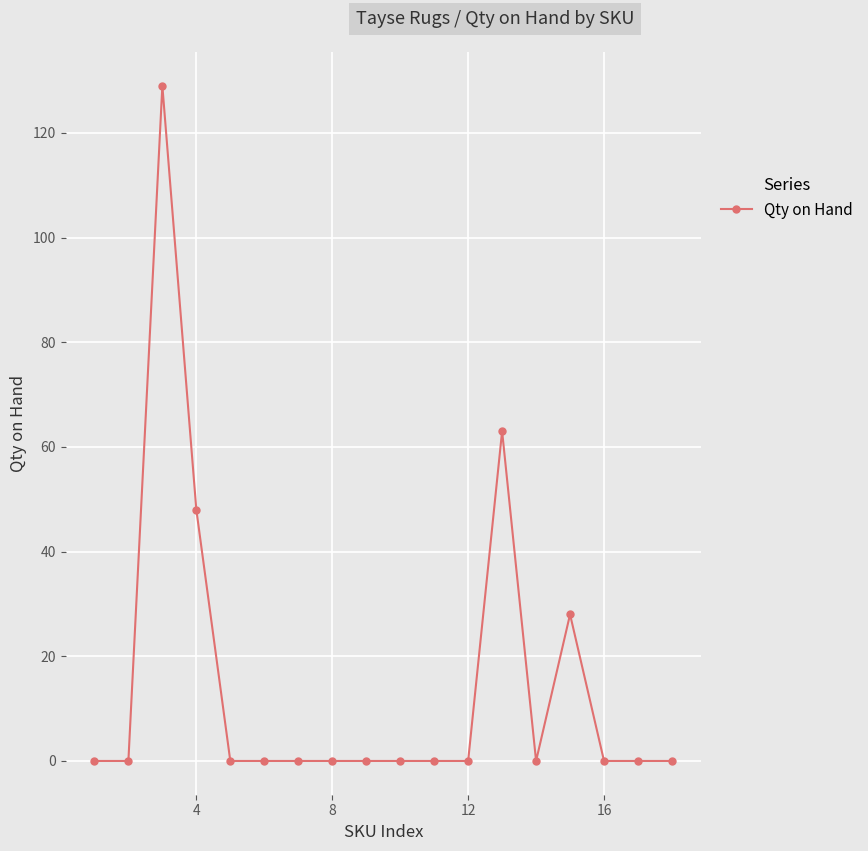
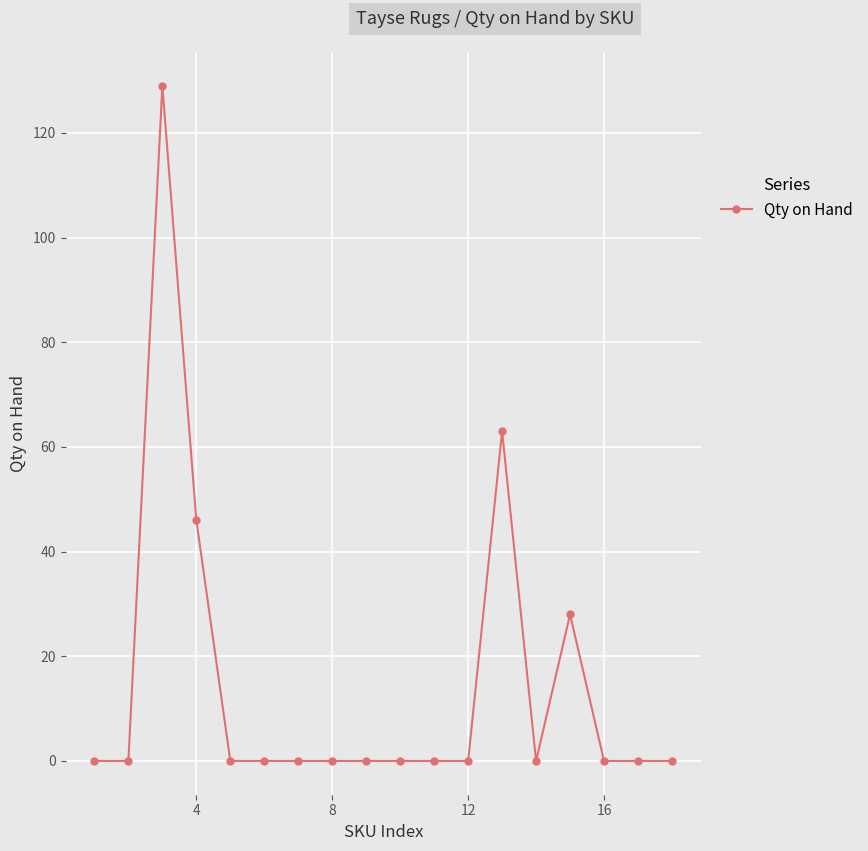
  {
-   "4": 48,
+   "4": 46,
    "8": 0,
    "12": 0,
    "16": 0
  }
